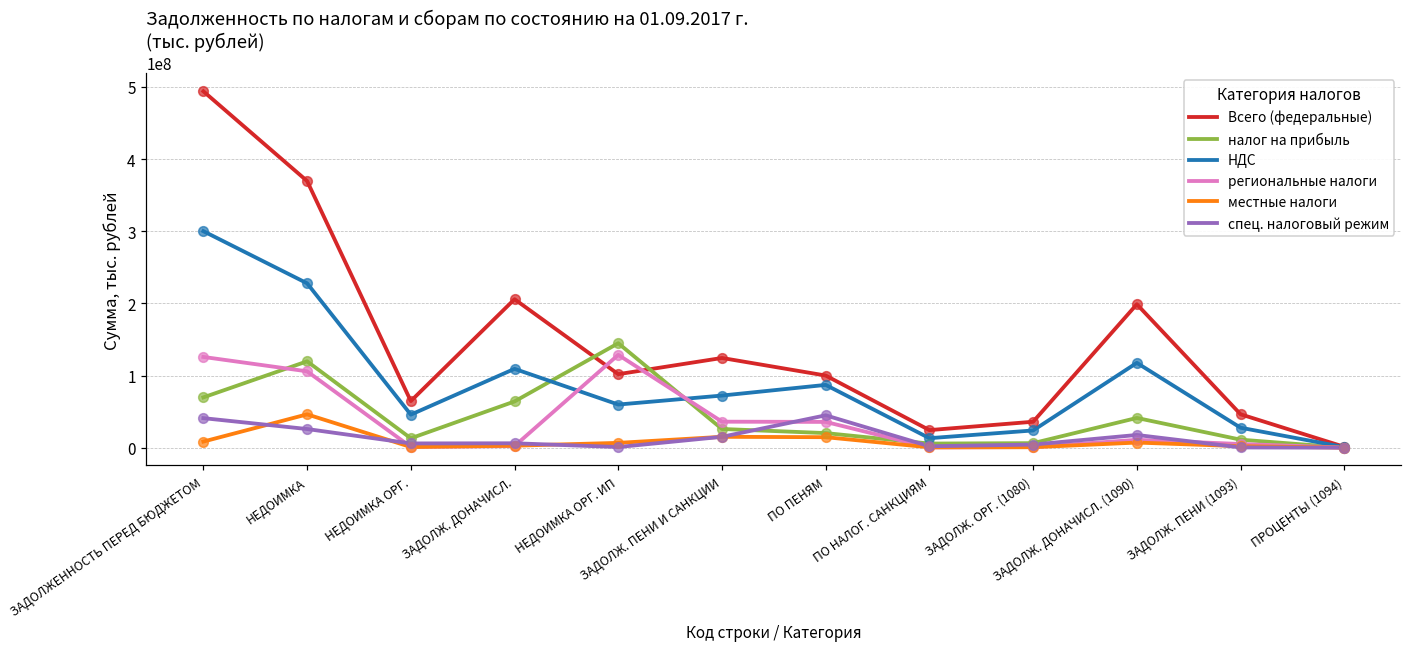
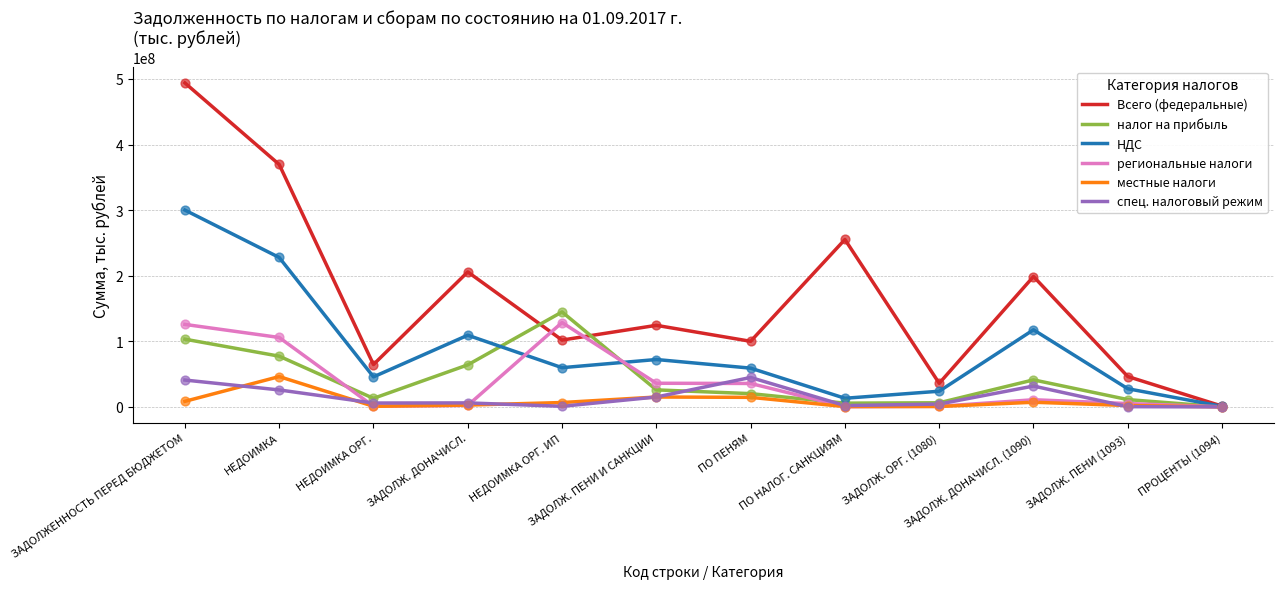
  {
    "Всего (федеральные)": {
      "ЗАДОЛЖЕННОСТЬ ПЕРЕД БЮДЖЕТОМ": 490000000,
      "НЕДОИМКА": 370000000,
      "НЕДОИМКА ОРГ.": 60000000,
      "ЗАДОЛЖ. ДОНАЧИСЛ.": 210000000,
      "НЕДОИМКА ОРГ. ИП": 100000000,
      "ЗАДОЛЖ. ПЕНИ И САНКЦИИ": 120000000,
      "ПО ПЕНЯМ": 100000000,
-     "ПО НАЛОГ. САНКЦИЯМ": 20000000,
+     "ПО НАЛОГ. САНКЦИЯМ": 260000000,
      "ЗАДОЛЖ. ОРГ. (1080)": 40000000,
      "ЗАДОЛЖ. ДОНАЧИСЛ. (1090)": 200000000,
      "ЗАДОЛЖ. ПЕНИ (1093)": 50000000
    },
    "налог на прибыль": {
-     "ЗАДОЛЖЕННОСТЬ ПЕРЕД БЮДЖЕТОМ": 70000000,
-     "НЕДОИМКА": 120000000,
+     "ЗАДОЛЖЕННОСТЬ ПЕРЕД БЮДЖЕТОМ": 100000000,
+     "НЕДОИМКА": 80000000,
      "НЕДОИМКА ОРГ.": 10000000,
      "ЗАДОЛЖ. ДОНАЧИСЛ.": 60000000,
      "НЕДОИМКА ОРГ. ИП": 140000000,
      "ЗАДОЛЖ. ПЕНИ И САНКЦИИ": 30000000,
      "ПО ПЕНЯМ": 20000000,
      "ЗАДОЛЖ. ДОНАЧИСЛ. (1090)": 40000000,
      "ЗАДОЛЖ. ПЕНИ (1093)": 10000000
    },
    "НДС": {
      "ЗАДОЛЖЕННОСТЬ ПЕРЕД БЮДЖЕТОМ": 300000000,
      "НЕДОИМКА": 230000000,
      "НЕДОИМКА ОРГ.": 50000000,
      "ЗАДОЛЖ. ДОНАЧИСЛ.": 110000000,
      "НЕДОИМКА ОРГ. ИП": 60000000,
      "ЗАДОЛЖ. ПЕНИ И САНКЦИИ": 70000000,
-     "ПО ПЕНЯМ": 90000000,
+     "ПО ПЕНЯМ": 60000000,
      "ПО НАЛОГ. САНКЦИЯМ": 10000000,
      "ЗАДОЛЖ. ОРГ. (1080)": 20000000,
      "ЗАДОЛЖ. ДОНАЧИСЛ. (1090)": 120000000,
      "ЗАДОЛЖ. ПЕНИ (1093)": 30000000
    },
    "региональные налоги": {
      "ЗАДОЛЖЕННОСТЬ ПЕРЕД БЮДЖЕТОМ": 130000000,
      "НЕДОИМКА": 110000000,
      "НЕДОИМКА ОРГ. ИП": 130000000,
      "ЗАДОЛЖ. ПЕНИ И САНКЦИИ": 40000000,
      "ПО ПЕНЯМ": 40000000
    },
    "местные налоги": {
      "ЗАДОЛЖЕННОСТЬ ПЕРЕД БЮДЖЕТОМ": 10000000,
      "НЕДОИМКА": 50000000,
      "НЕДОИМКА ОРГ. ИП": 10000000,
      "ПО ПЕНЯМ": 10000000
    },
    "спец. налоговый режим": {
      "ЗАДОЛЖЕННОСТЬ ПЕРЕД БЮДЖЕТОМ": 40000000,
      "НЕДОИМКА": 30000000,
      "НЕДОИМКА ОРГ.": 10000000,
      "НЕДОИМКА ОРГ. ИП": 0,
      "ПО ПЕНЯМ": 40000000,
-     "ЗАДОЛЖ. ДОНАЧИСЛ. (1090)": 20000000
+     "ЗАДОЛЖ. ДОНАЧИСЛ. (1090)": 30000000
    }
  }
